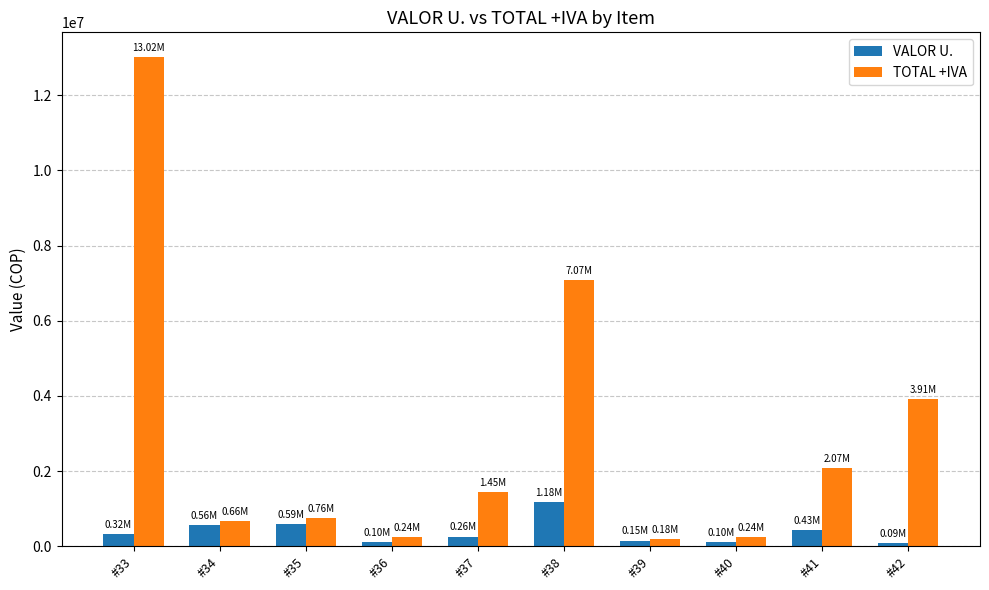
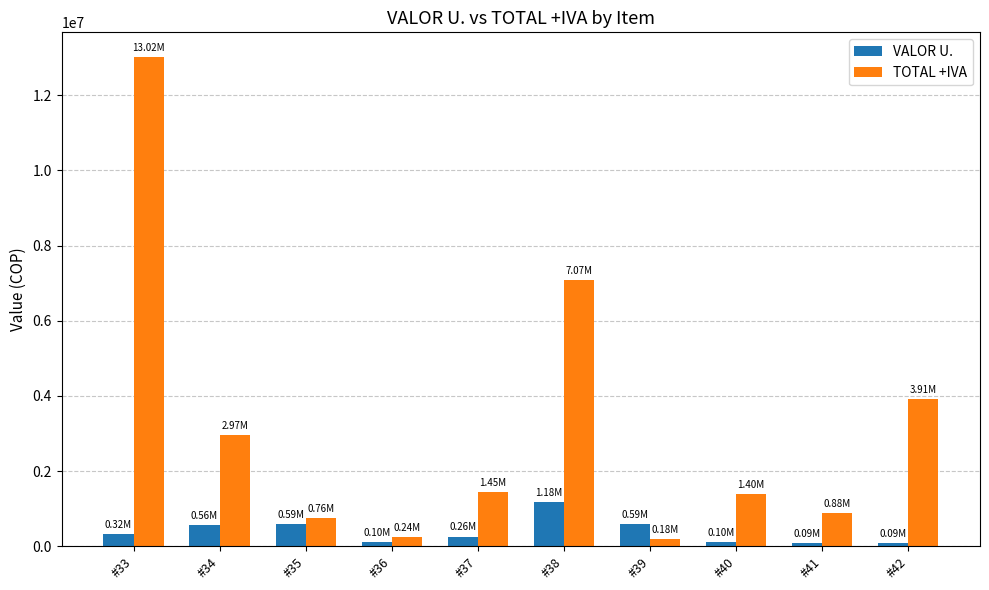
  {
    "VALOR U.": {
      "#33": "0.32M",
      "#34": "0.56M",
      "#35": "0.59M",
      "#36": "0.10M",
      "#37": "0.26M",
      "#38": "1.18M",
-     "#39": "0.15M",
+     "#39": "0.59M",
      "#40": "0.10M",
-     "#41": "0.43M",
+     "#41": "0.09M",
      "#42": "0.09M"
    },
    "TOTAL +IVA": {
      "#33": "13.02M",
-     "#34": "0.66M",
+     "#34": "2.97M",
      "#35": "0.76M",
      "#36": "0.24M",
      "#37": "1.45M",
      "#38": "7.07M",
      "#39": "0.18M",
-     "#40": "0.24M",
-     "#41": "2.07M",
+     "#40": "1.40M",
+     "#41": "0.88M",
      "#42": "3.91M"
    }
  }
